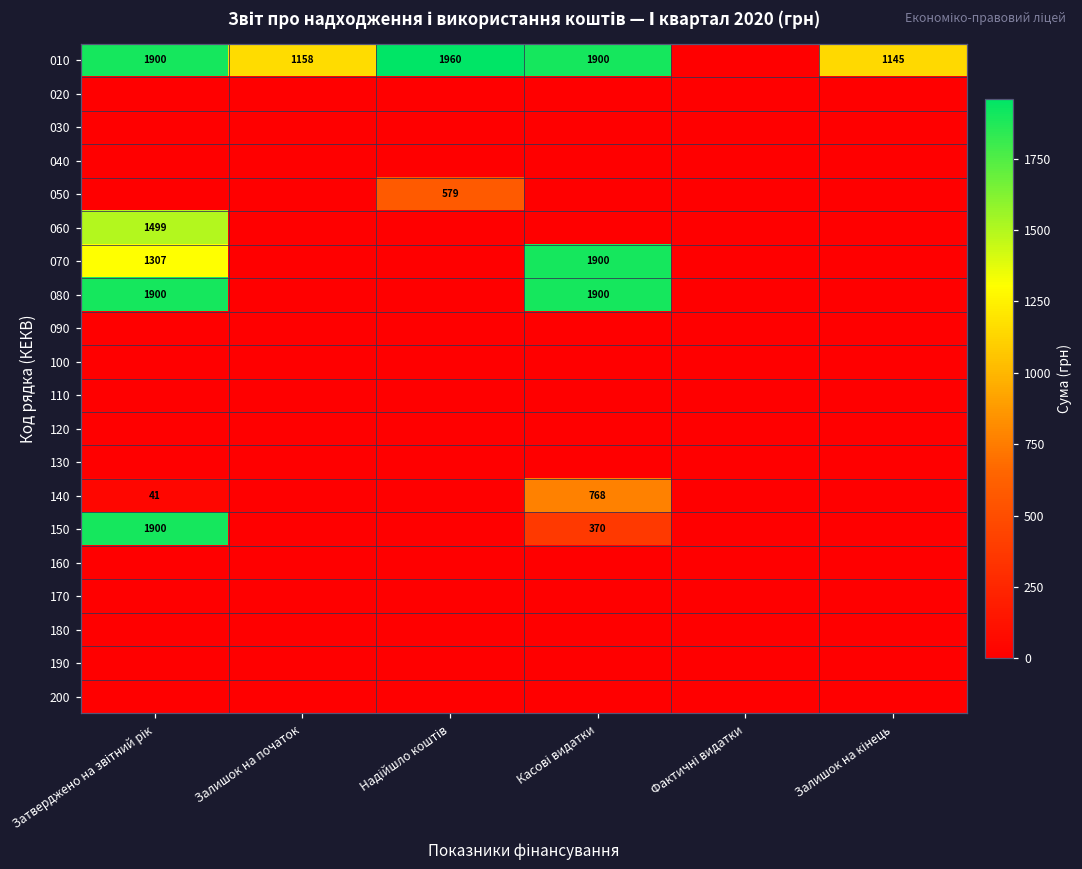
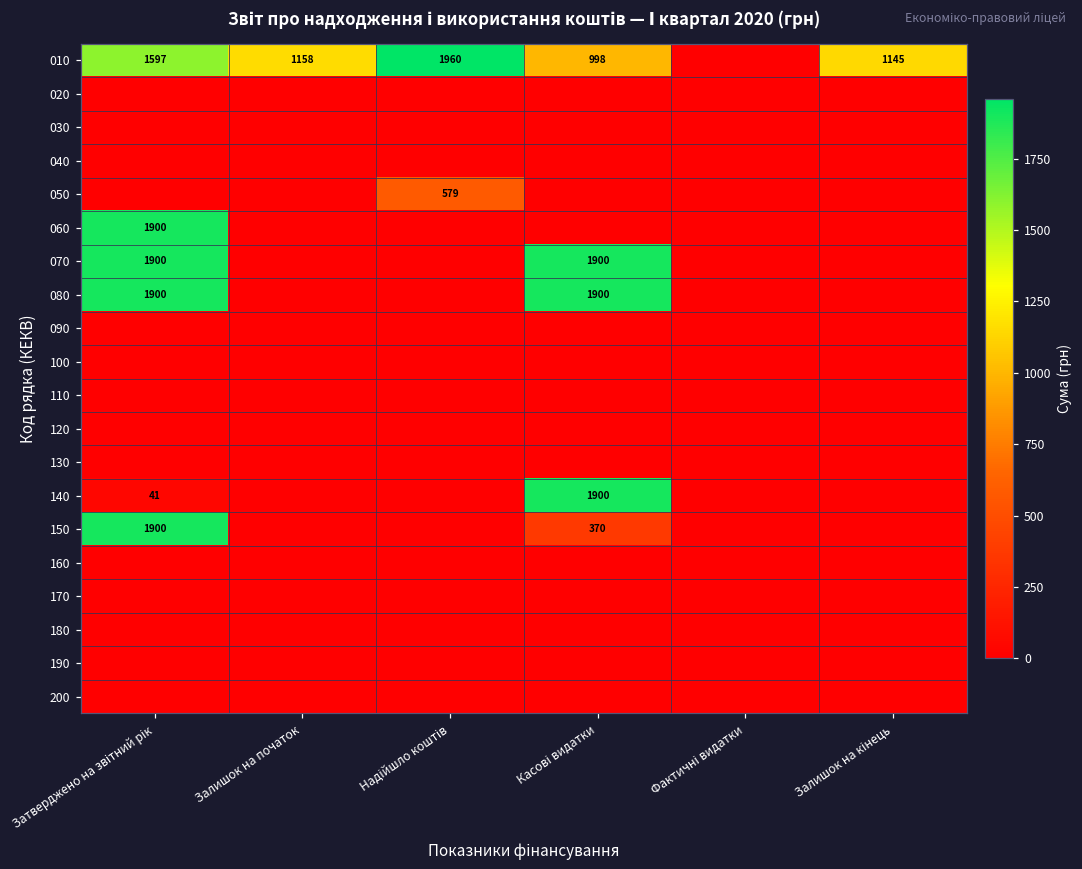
  {
    "010": {
-     "Затверджено на звітний рік": 1900,
+     "Затверджено на звітний рік": 1597,
      "Залишок на початок": 1158,
      "Надійшло коштів": 1960,
-     "Касові видатки": 1900,
+     "Касові видатки": 998,
      "Залишок на кінець": 1145
    },
    "050": {
      "Надійшло коштів": 579
    },
    "060": {
-     "Затверджено на звітний рік": 1499
+     "Затверджено на звітний рік": 1900
    },
    "070": {
-     "Затверджено на звітний рік": 1307,
+     "Затверджено на звітний рік": 1900,
      "Касові видатки": 1900
    },
    "080": {
      "Затверджено на звітний рік": 1900,
      "Касові видатки": 1900
    },
    "140": {
      "Затверджено на звітний рік": 41,
-     "Касові видатки": 768
+     "Касові видатки": 1900
    },
    "150": {
      "Затверджено на звітний рік": 1900,
      "Касові видатки": 370
    }
  }
